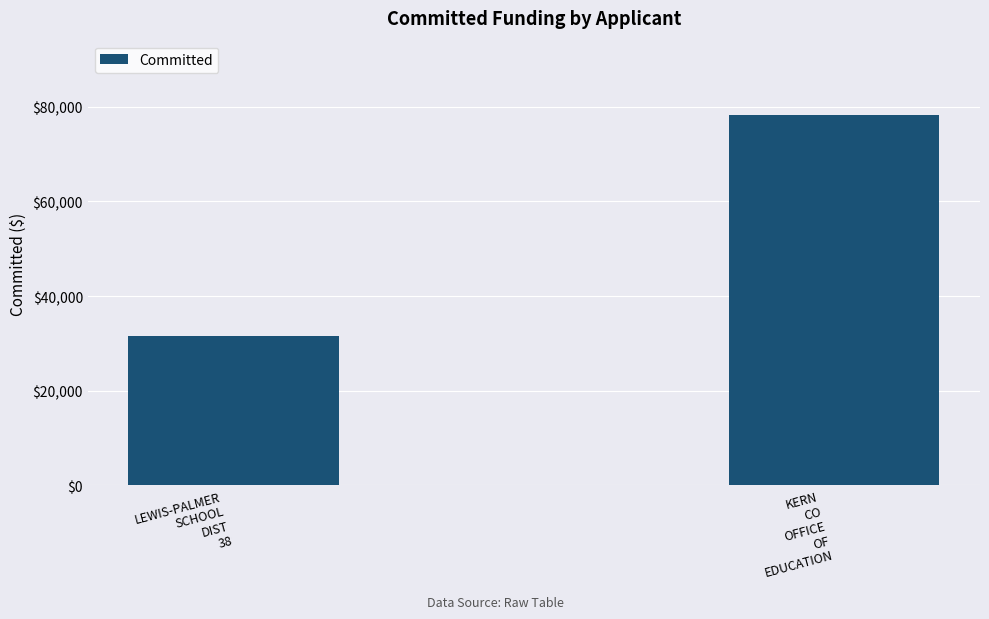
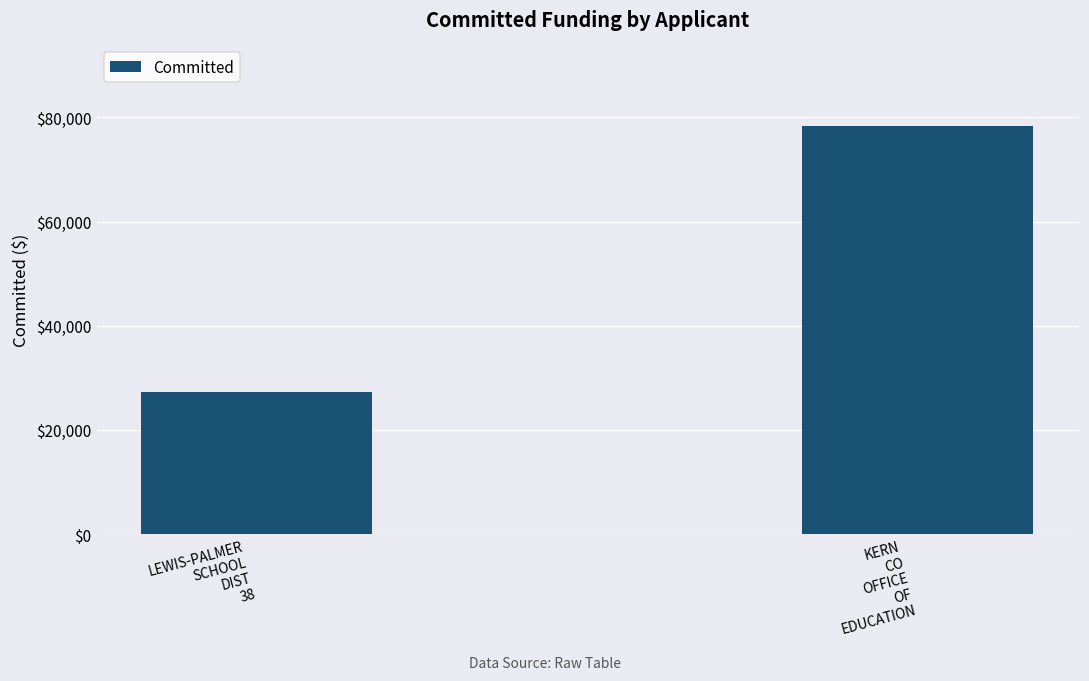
  {
-   "LEWIS-PALMER SCHOOL DIST 38": "$32,000",
+   "LEWIS-PALMER SCHOOL DIST 38": "$27,000",
    "KERN CO OFFICE OF EDUCATION": "$78,000"
  }
